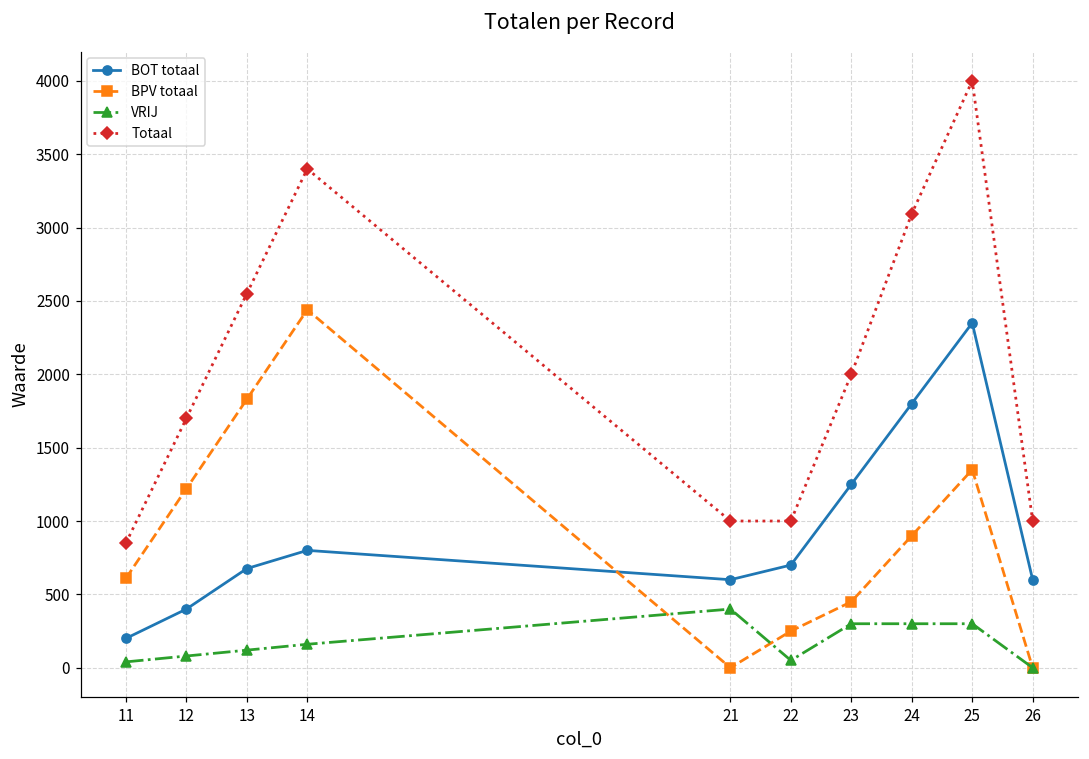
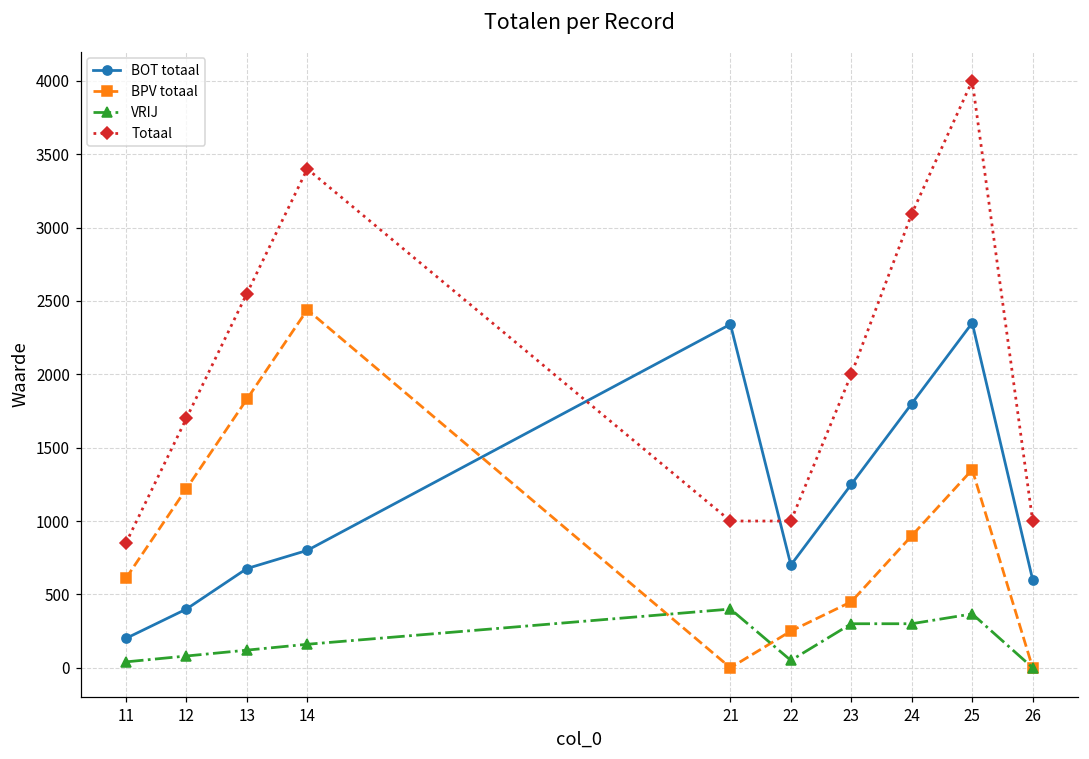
  {
    "BOT totaal": {
      "11": 200,
      "12": 400,
      "13": 680,
      "14": 800,
-     "21": 600,
+     "21": 2340,
      "22": 700,
      "23": 1250,
      "24": 1800,
      "25": 2350,
      "26": 600
    },
    "BPV totaal": {
      "11": 610,
      "12": 1220,
      "13": 1830,
      "14": 2440,
      "21": 0,
      "22": 250,
      "23": 450,
      "24": 900,
      "25": 1350
    },
    "VRIJ": {
      "11": 40,
      "12": 80,
      "13": 120,
      "14": 160,
      "21": 400,
      "22": 50,
      "23": 300,
      "24": 300,
-     "25": 300
+     "25": 370
    },
    "Totaal": {
      "11": 850,
      "12": 1700,
      "13": 2550,
      "14": 3400,
      "21": 1000,
      "22": 1000,
      "23": 2000,
      "24": 3090,
      "25": 4000,
      "26": 1000
    }
  }
